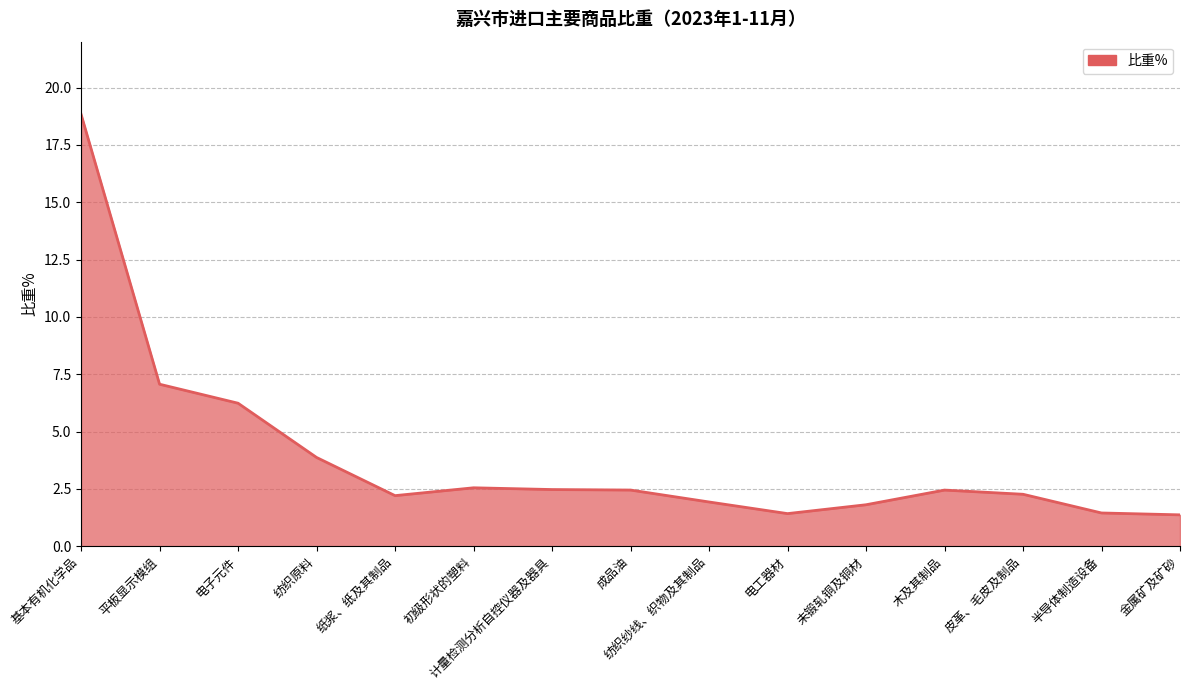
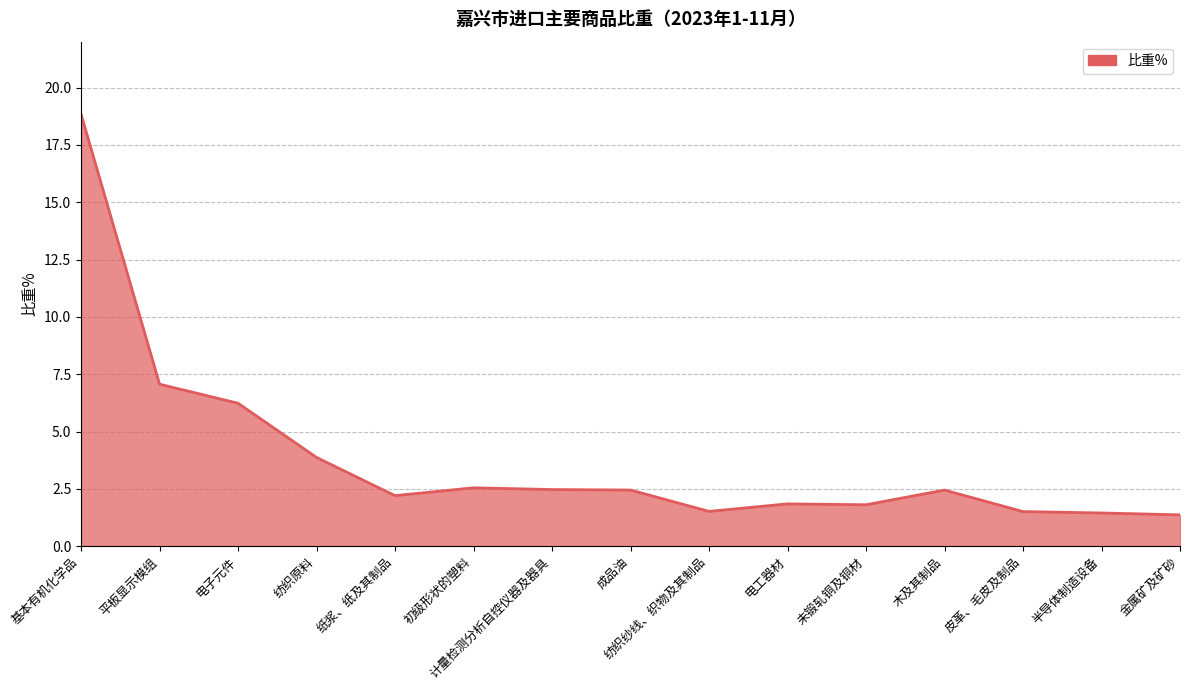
  {
    "基本有机化学品": 18.8,
    "平板显示模组": 7.1,
    "电子元件": 6.2,
    "纺织原料": 3.9,
    "纸浆、纸及其制品": 2.2,
    "初级形状的塑料": 2.5,
    "计量检测分析自控仪器及器具": 2.5,
    "成品油": 2.4,
-   "纺织纱线、织物及其制品": 1.9,
-   "电工器材": 1.4,
+   "纺织纱线、织物及其制品": 1.5,
+   "电工器材": 1.8,
    "未锻轧铜及铜材": 1.8,
    "木及其制品": 2.4,
-   "皮革、毛皮及制品": 2.3,
+   "皮革、毛皮及制品": 1.5,
    "半导体制造设备": 1.4,
    "金属矿及矿砂": 1.4
  }
